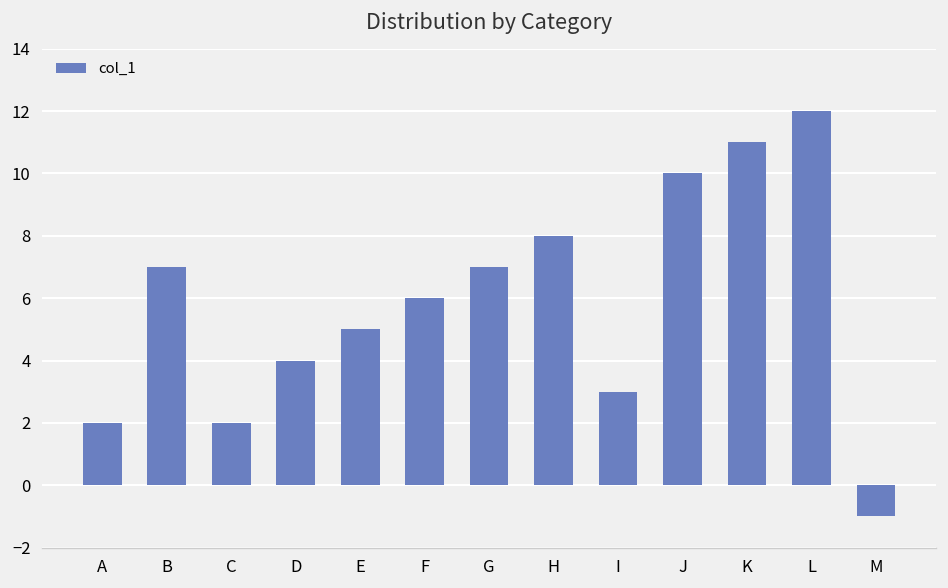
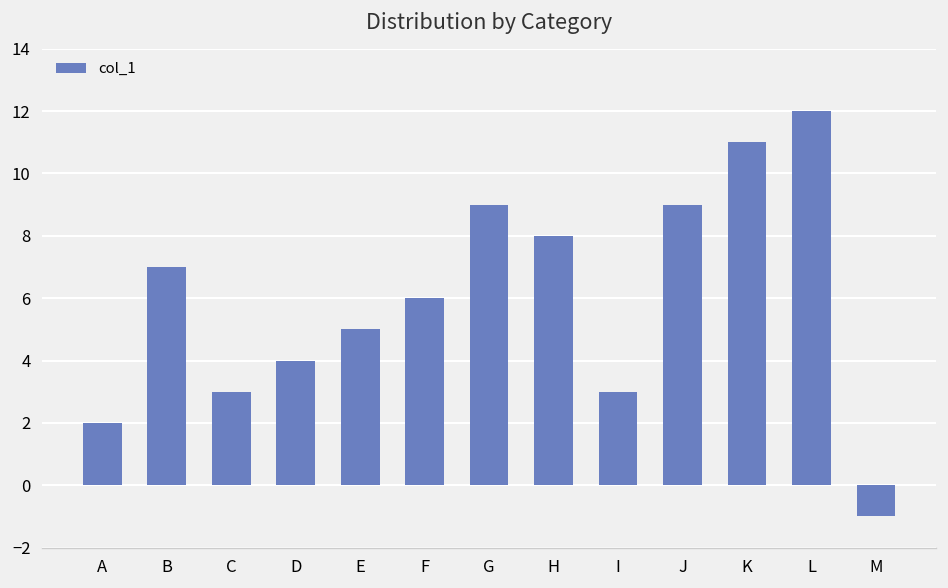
  {
    "A": 2,
    "B": 7,
-   "C": 2,
+   "C": 3,
    "D": 4,
    "E": 5,
    "F": 6,
-   "G": 7,
+   "G": 9,
    "H": 8,
    "I": 3,
-   "J": 10,
+   "J": 9,
    "K": 11,
    "L": 12,
    "M": -1
  }
